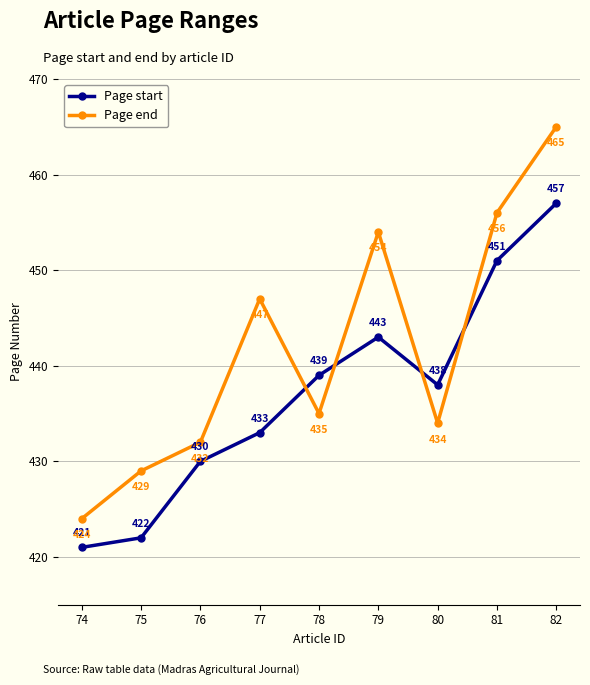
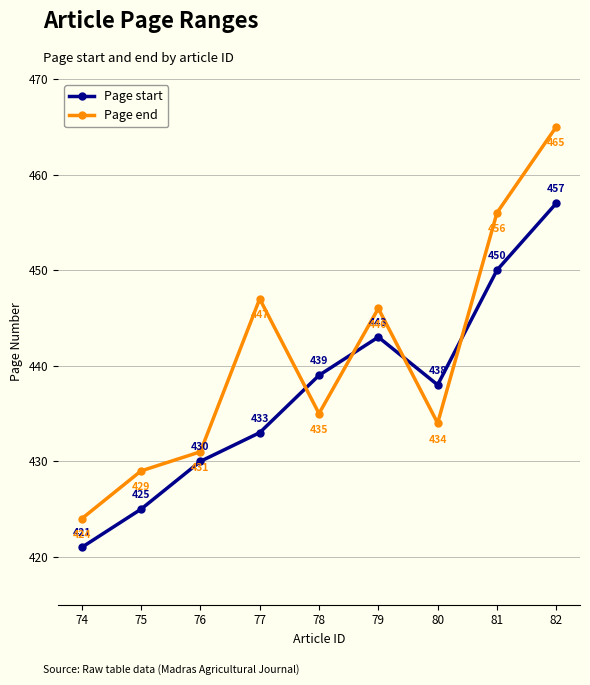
  {
    "Page start": {
-     "75": 422,
+     "75": 425,
      "77": 433,
      "78": 439,
      "80": 438,
-     "81": 451,
+     "81": 450,
      "82": 457
    },
    "Page end": {
-     "76": 432,
+     "76": 431,
      "77": 447,
      "78": 435,
-     "79": 454,
+     "79": 446,
      "80": 434,
      "81": 456,
      "82": 465
    }
  }
